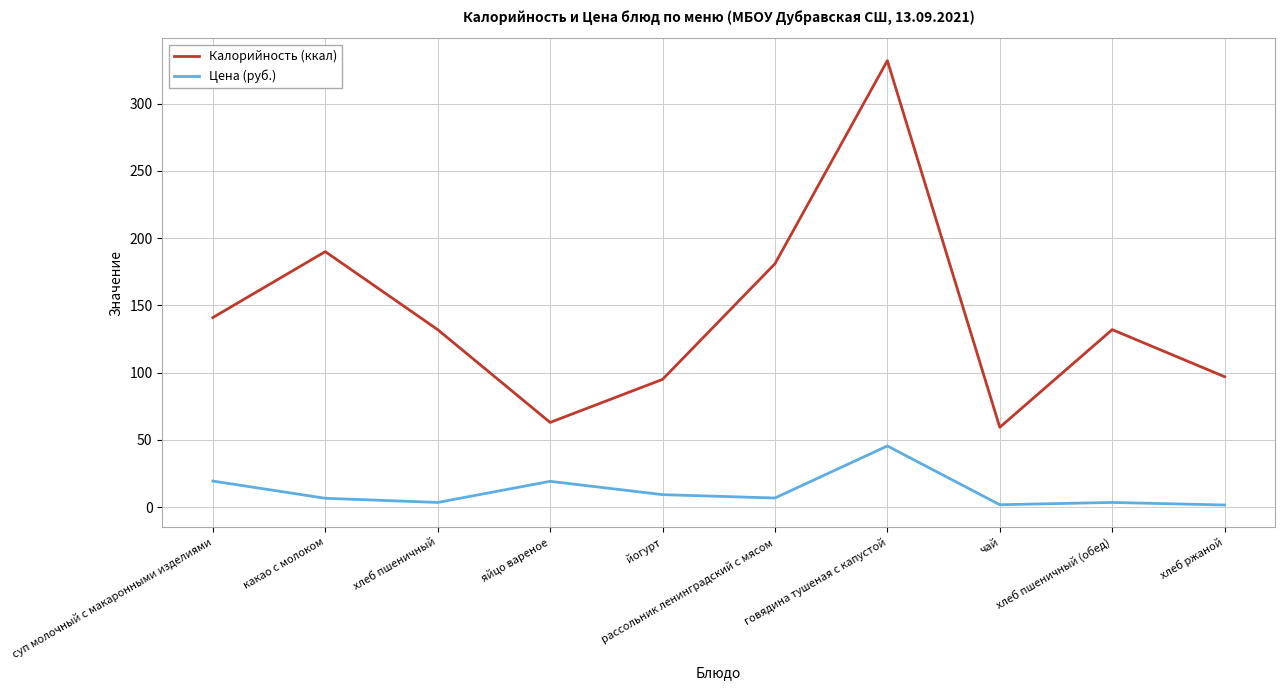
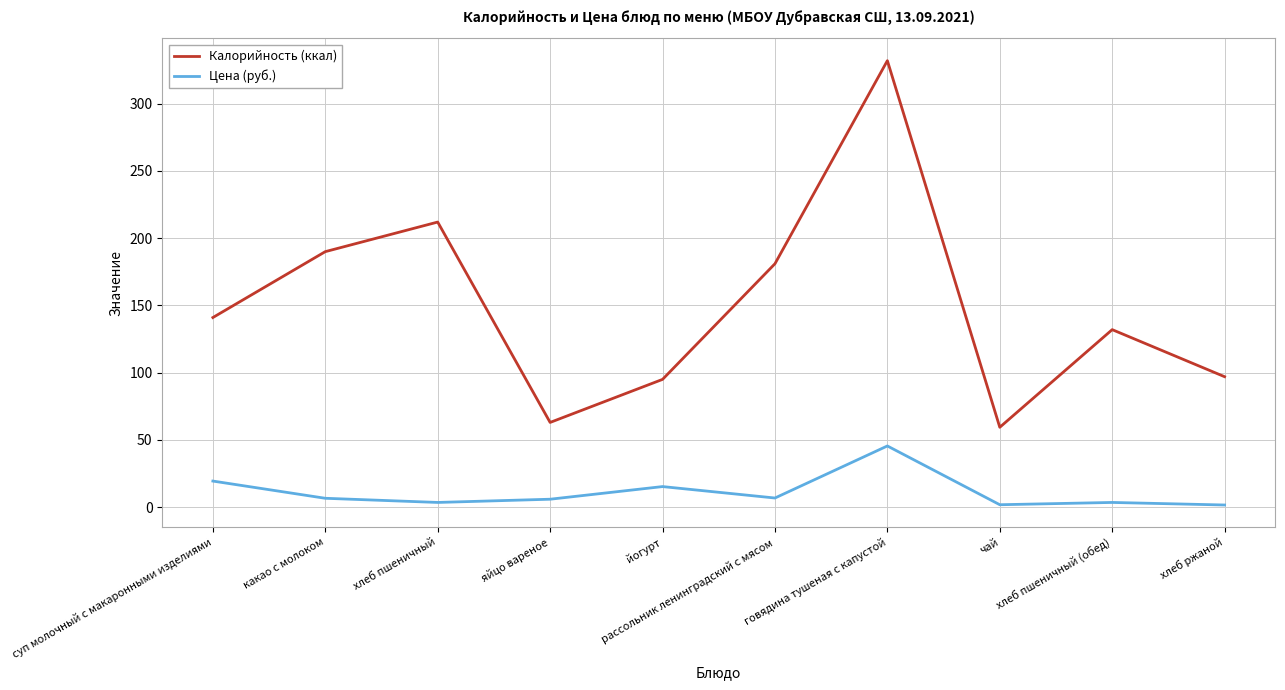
  {
    "Калорийность (ккал)": {
      "суп молочный с макаронными изделиями": 141,
      "какао с молоком": 190,
-     "хлеб пшеничный": 132,
+     "хлеб пшеничный": 212,
      "яйцо вареное": 63,
      "йогурт": 95,
      "рассольник ленинградский с мясом": 181,
      "говядина тушеная с капустой": 332,
      "чай": 59,
      "хлеб пшеничный (обед)": 132,
      "хлеб ржаной": 97
    },
    "Цена (руб.)": {
      "суп молочный с макаронными изделиями": 19,
      "какао с молоком": 7,
      "хлеб пшеничный": 4,
-     "яйцо вареное": 19,
-     "йогурт": 9,
+     "яйцо вареное": 6,
+     "йогурт": 15,
      "рассольник ленинградский с мясом": 7,
      "говядина тушеная с капустой": 46,
      "чай": 2,
      "хлеб пшеничный (обед)": 4,
      "хлеб ржаной": 2
    }
  }
